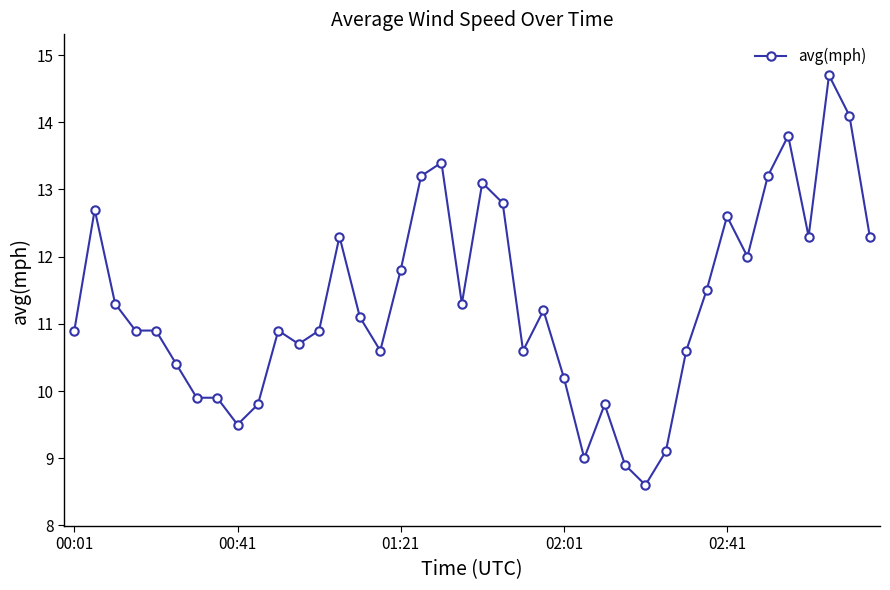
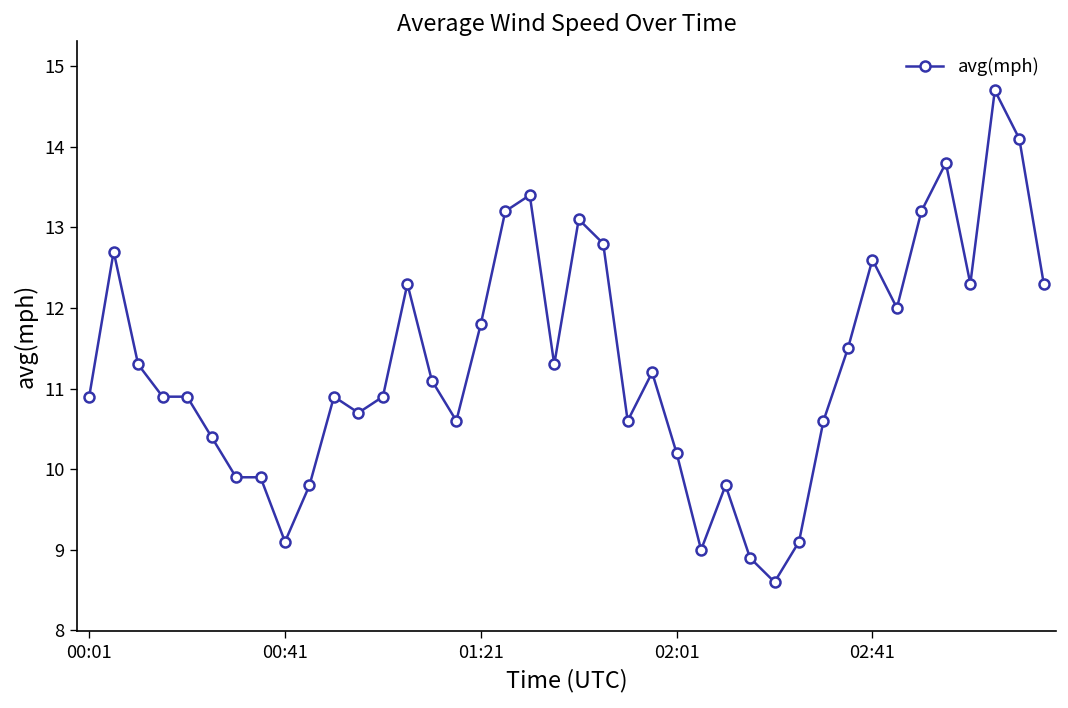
  {
    "00:01": 10.9,
-   "00:41": 9.5,
+   "00:41": 9.1,
    "01:21": 11.8,
    "02:01": 10.2,
    "02:41": 12.6
  }
